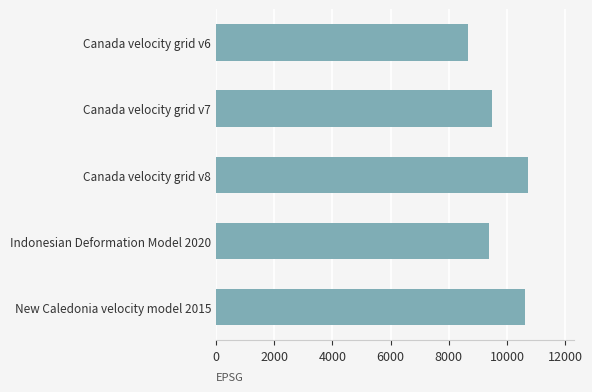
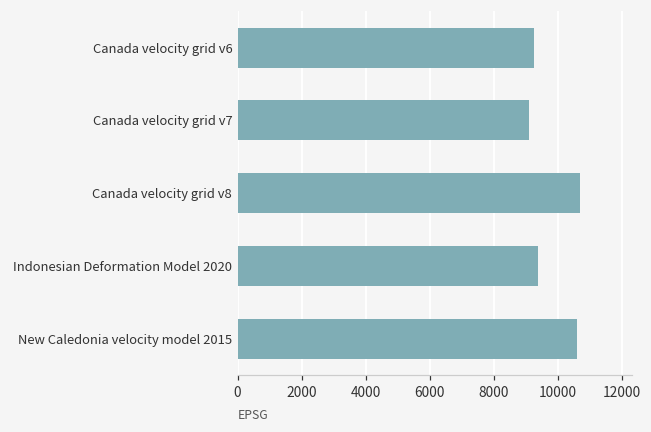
  {
-   "Canada velocity grid v6": 8700,
-   "Canada velocity grid v7": 9500,
+   "Canada velocity grid v6": 9200,
+   "Canada velocity grid v7": 9100,
    "Canada velocity grid v8": 10700,
    "Indonesian Deformation Model 2020": 9400,
    "New Caledonia velocity model 2015": 10600
  }
